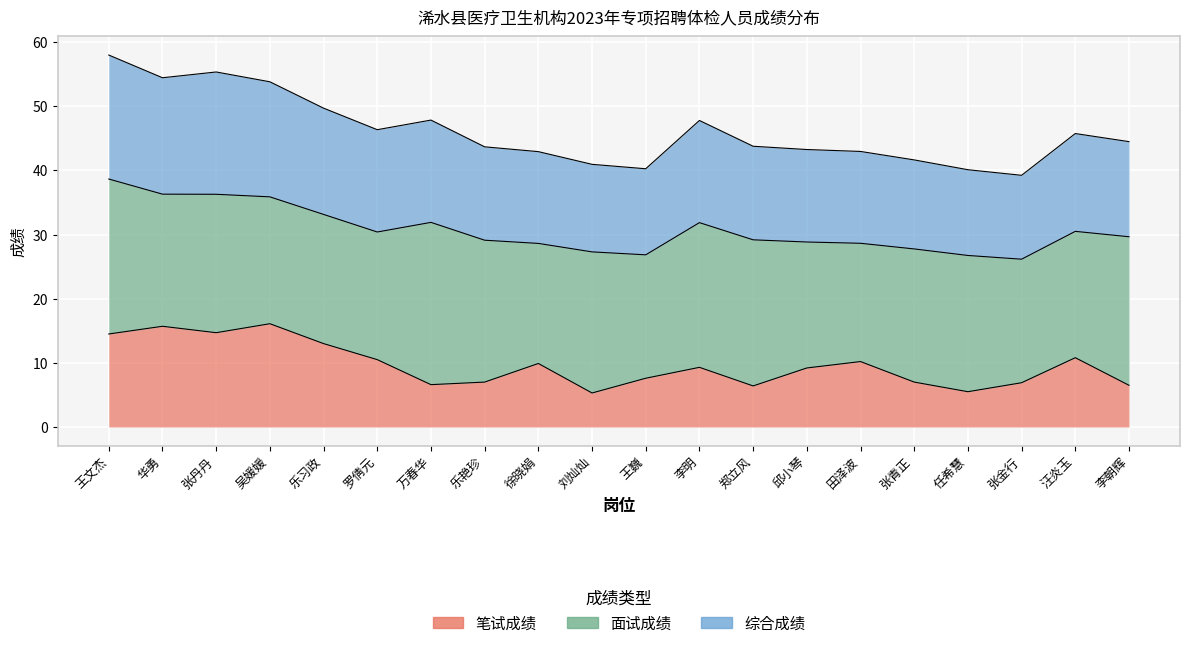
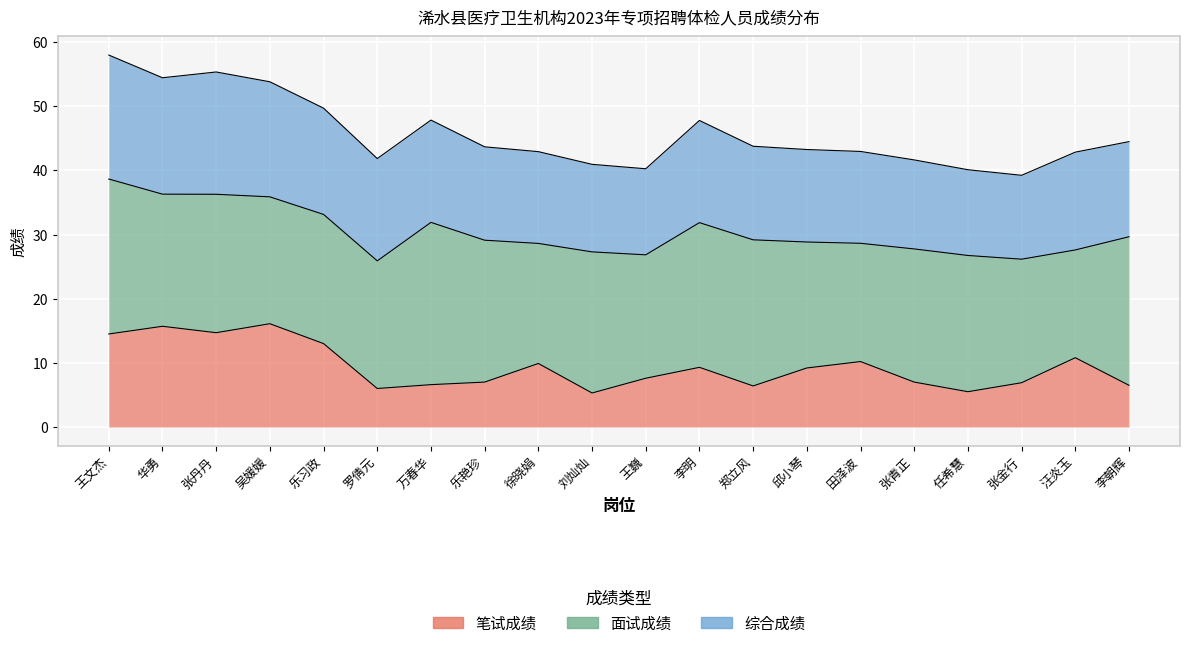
  {
    "笔试成绩": {
      "王文杰": 15,
      "华勇": 16,
      "张丹丹": 15,
      "吴媛媛": 16,
      "乐习政": 13,
-     "罗倩元": 11,
+     "罗倩元": 6,
      "万春华": 7,
      "乐艳珍": 7,
      "徐晓娟": 10,
      "刘灿灿": 5,
      "王巍": 8,
      "李明": 9,
      "郑立风": 6,
      "邱小琴": 9,
      "田泽波": 10,
      "张青正": 7,
      "任希慧": 6,
      "张金行": 7,
      "汪炎玉": 11,
      "李朝辉": 7
    },
    "面试成绩": {
      "王文杰": 24,
      "华勇": 21,
      "张丹丹": 22,
      "吴媛媛": 20,
      "乐习政": 20,
      "罗倩元": 20,
      "万春华": 25,
      "乐艳珍": 22,
      "徐晓娟": 19,
      "刘灿灿": 22,
      "王巍": 19,
      "李明": 23,
      "郑立风": 23,
      "邱小琴": 20,
      "田泽波": 18,
      "张青正": 21,
      "任希慧": 21,
      "张金行": 19,
-     "汪炎玉": 20,
+     "汪炎玉": 17,
      "李朝辉": 23
    },
    "综合成绩": {
      "王文杰": 19,
      "华勇": 18,
      "张丹丹": 19,
      "吴媛媛": 18,
      "乐习政": 17,
      "罗倩元": 16,
      "万春华": 16,
      "乐艳珍": 15,
      "徐晓娟": 14,
      "刘灿灿": 14,
      "王巍": 13,
      "李明": 16,
      "郑立风": 15,
      "邱小琴": 14,
      "田泽波": 14,
      "张青正": 14,
      "任希慧": 13,
      "张金行": 13,
      "汪炎玉": 15,
      "李朝辉": 15
    }
  }
